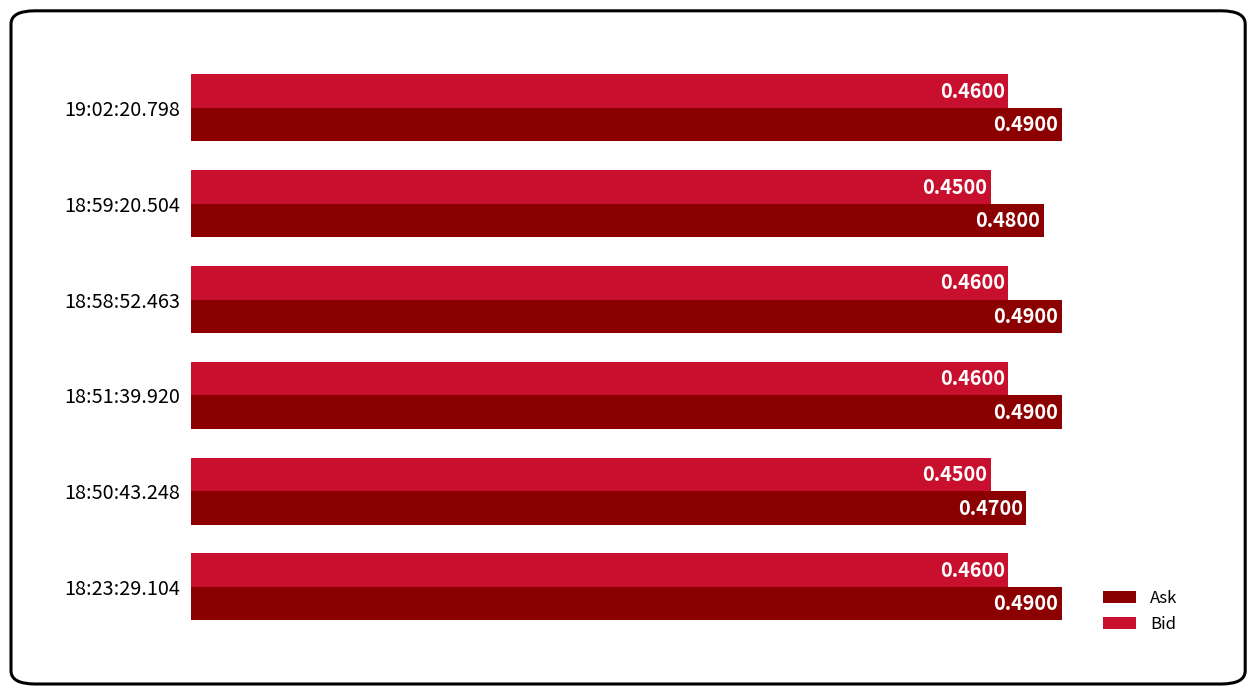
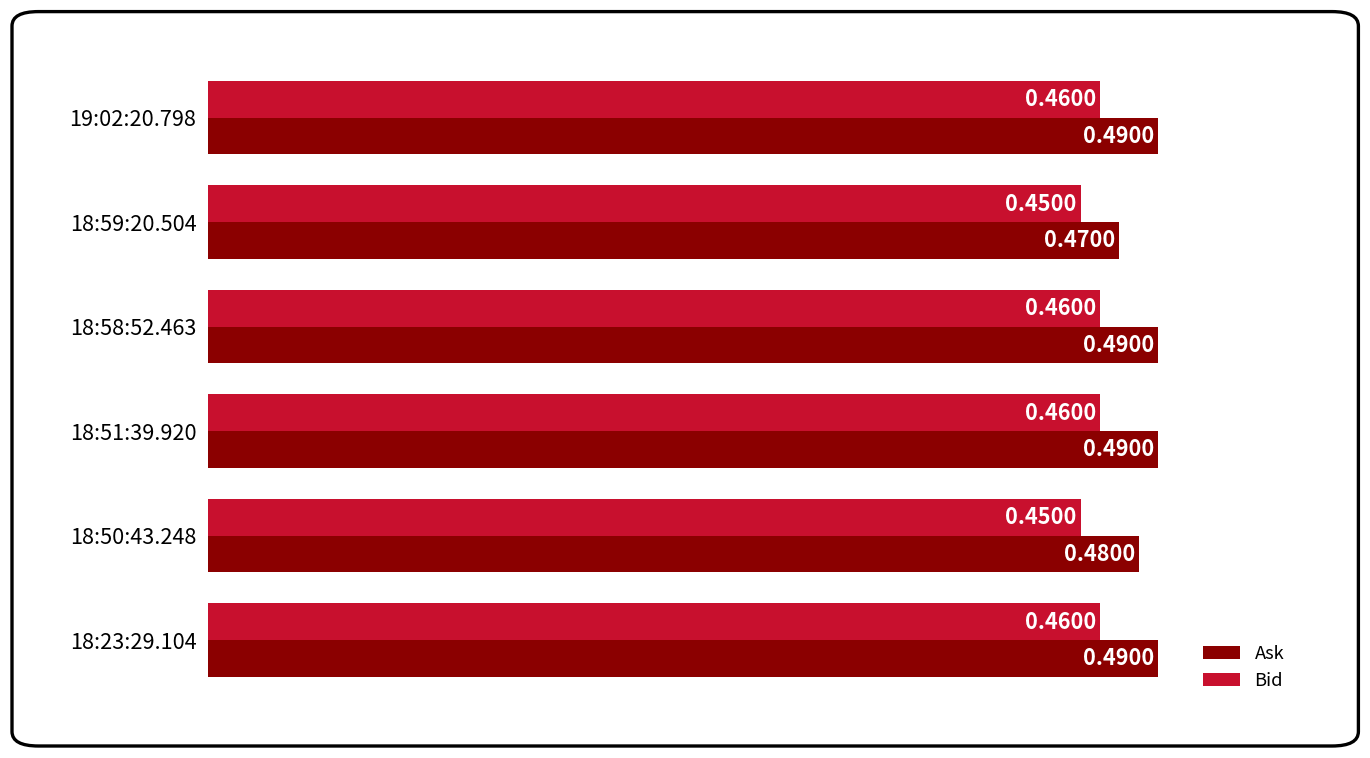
  {
    "Ask": {
      "19:02:20.798": 0.4900,
-     "18:59:20.504": 0.4800,
+     "18:59:20.504": 0.4700,
      "18:58:52.463": 0.4900,
      "18:51:39.920": 0.4900,
-     "18:50:43.248": 0.4700,
+     "18:50:43.248": 0.4800,
      "18:23:29.104": 0.4900
    },
    "Bid": {
      "19:02:20.798": 0.4600,
      "18:59:20.504": 0.4500,
      "18:58:52.463": 0.4600,
      "18:51:39.920": 0.4600,
      "18:50:43.248": 0.4500,
      "18:23:29.104": 0.4600
    }
  }
